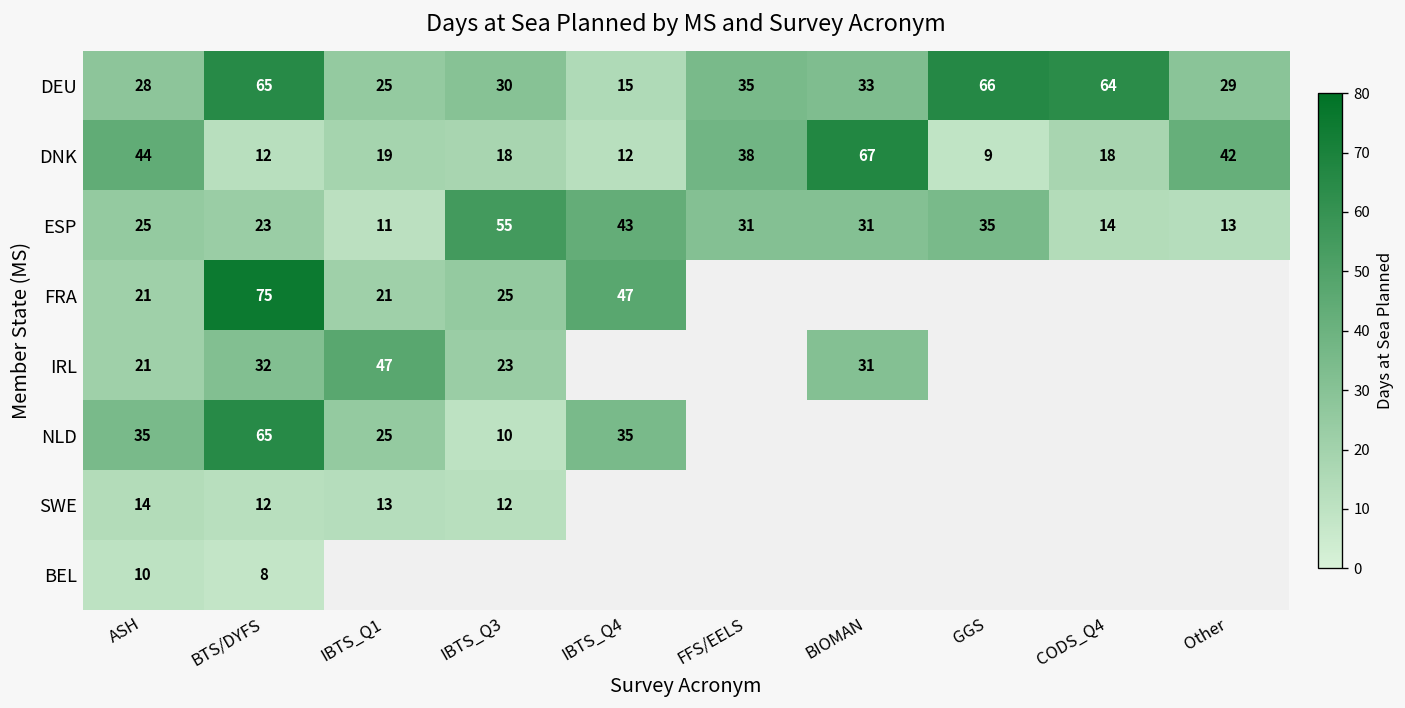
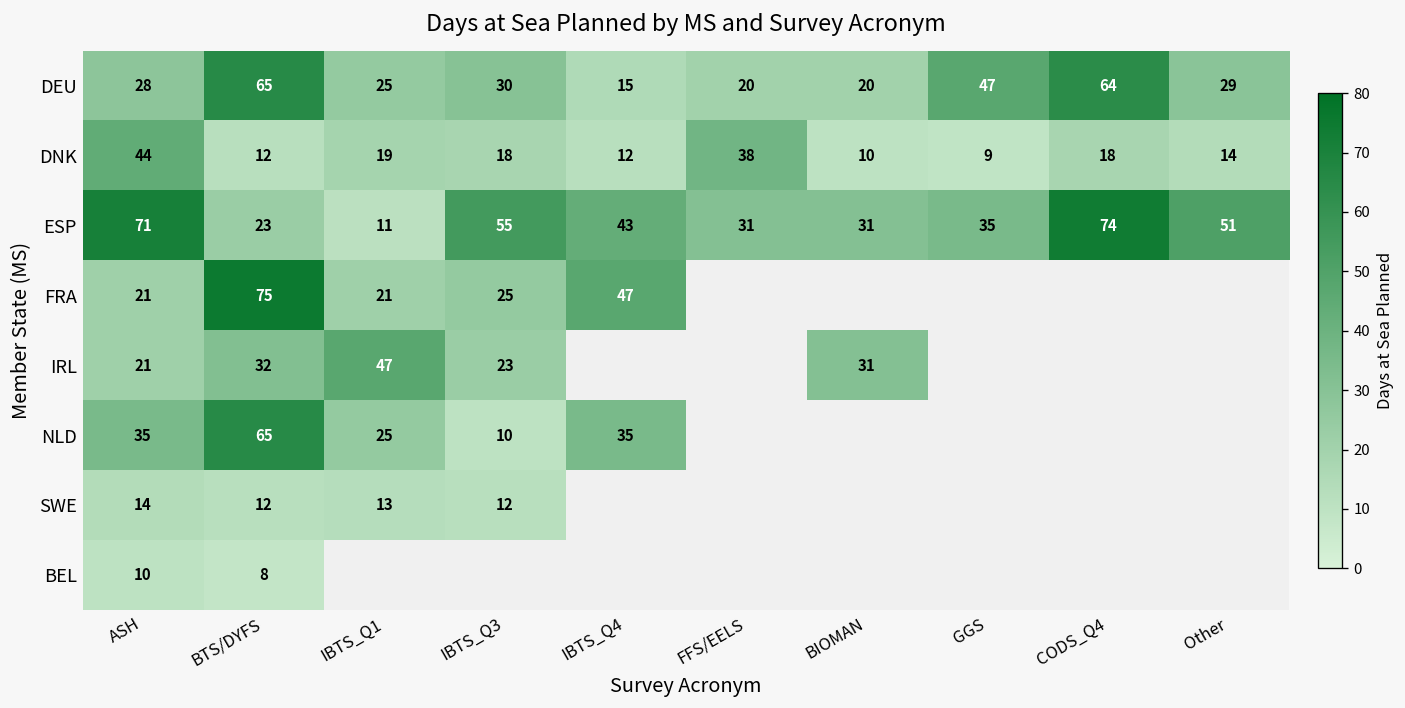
  {
    "DEU": {
      "ASH": 28,
      "BTS/DYFS": 65,
      "IBTS_Q1": 25,
      "IBTS_Q3": 30,
      "IBTS_Q4": 15,
-     "FFS/EELS": 35,
-     "BIOMAN": 33,
-     "GGS": 66,
+     "FFS/EELS": 20,
+     "BIOMAN": 20,
+     "GGS": 47,
      "CODS_Q4": 64,
      "Other": 29
    },
    "DNK": {
      "ASH": 44,
      "BTS/DYFS": 12,
      "IBTS_Q1": 19,
      "IBTS_Q3": 18,
      "IBTS_Q4": 12,
      "FFS/EELS": 38,
-     "BIOMAN": 67,
+     "BIOMAN": 10,
      "GGS": 9,
      "CODS_Q4": 18,
-     "Other": 42
+     "Other": 14
    },
    "ESP": {
-     "ASH": 25,
+     "ASH": 71,
      "BTS/DYFS": 23,
      "IBTS_Q1": 11,
      "IBTS_Q3": 55,
      "IBTS_Q4": 43,
      "FFS/EELS": 31,
      "BIOMAN": 31,
      "GGS": 35,
-     "CODS_Q4": 14,
-     "Other": 13
+     "CODS_Q4": 74,
+     "Other": 51
    },
    "FRA": {
      "ASH": 21,
      "BTS/DYFS": 75,
      "IBTS_Q1": 21,
      "IBTS_Q3": 25,
      "IBTS_Q4": 47
    },
    "IRL": {
      "ASH": 21,
      "BTS/DYFS": 32,
      "IBTS_Q1": 47,
      "IBTS_Q3": 23,
      "BIOMAN": 31
    },
    "NLD": {
      "ASH": 35,
      "BTS/DYFS": 65,
      "IBTS_Q1": 25,
      "IBTS_Q3": 10,
      "IBTS_Q4": 35
    },
    "SWE": {
      "ASH": 14,
      "BTS/DYFS": 12,
      "IBTS_Q1": 13,
      "IBTS_Q3": 12
    },
    "BEL": {
      "ASH": 10,
      "BTS/DYFS": 8
    }
  }
